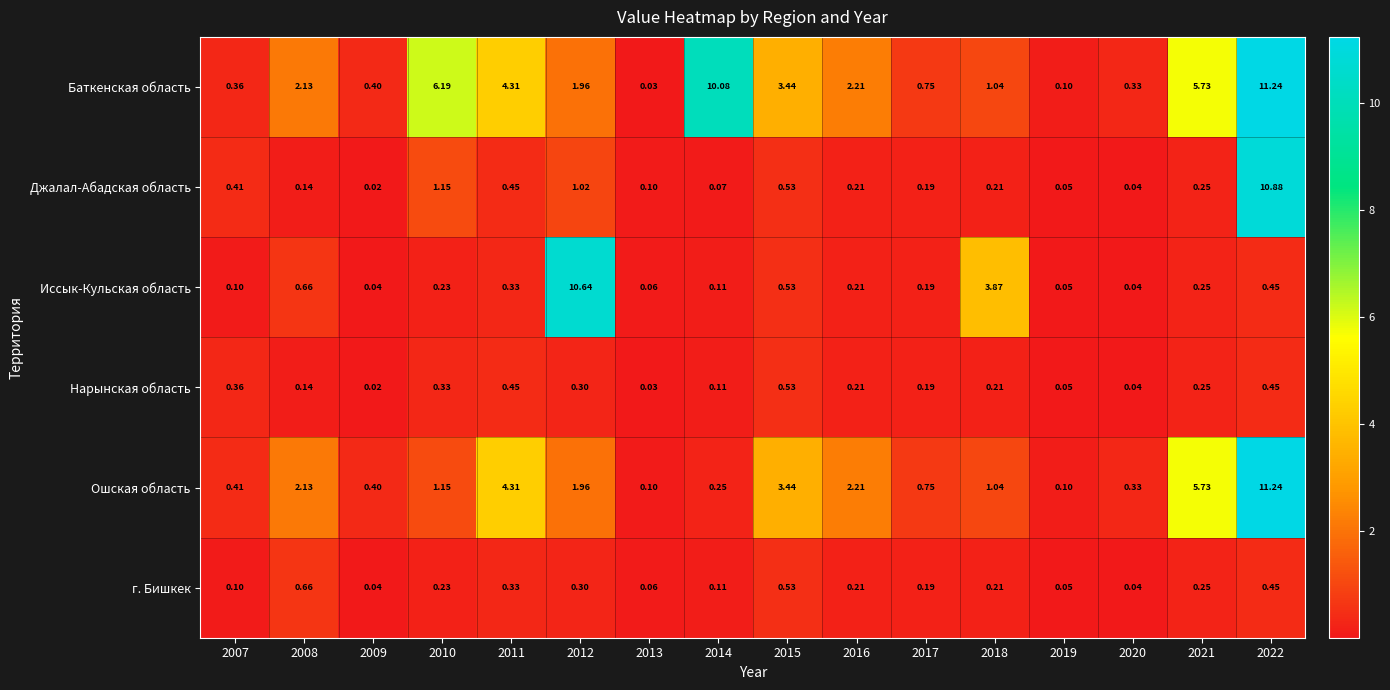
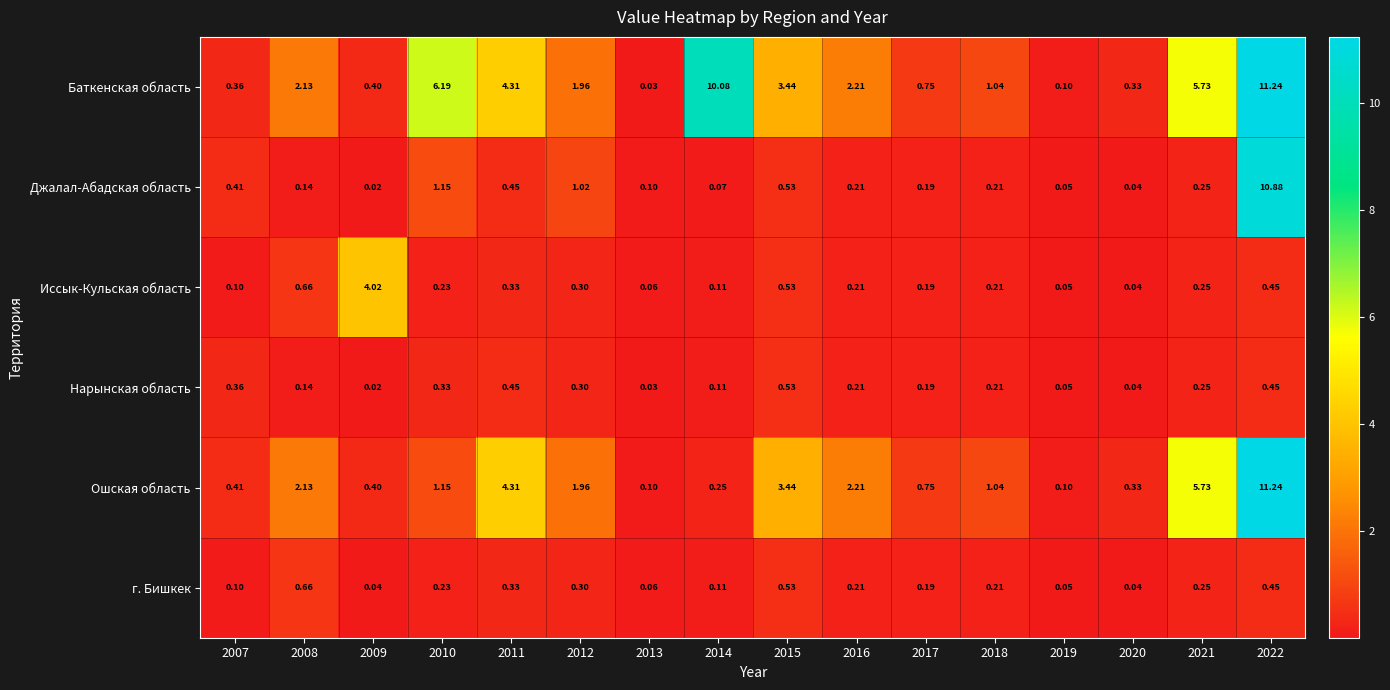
  {
    "Баткенская область": {
      "2007": 0.36,
      "2008": 2.13,
      "2009": 0.40,
      "2010": 6.19,
      "2011": 4.31,
      "2012": 1.96,
      "2013": 0.03,
      "2014": 10.08,
      "2015": 3.44,
      "2016": 2.21,
      "2017": 0.75,
      "2018": 1.04,
      "2019": 0.10,
      "2020": 0.33,
      "2021": 5.73,
      "2022": 11.24
    },
    "Джалал-Абадская область": {
      "2007": 0.41,
      "2008": 0.14,
      "2009": 0.02,
      "2010": 1.15,
      "2011": 0.45,
      "2012": 1.02,
      "2013": 0.10,
      "2014": 0.07,
      "2015": 0.53,
      "2016": 0.21,
      "2017": 0.19,
      "2018": 0.21,
      "2019": 0.05,
      "2020": 0.04,
      "2021": 0.25,
      "2022": 10.88
    },
    "Иссык-Кульская область": {
      "2007": 0.10,
      "2008": 0.66,
-     "2009": 0.04,
+     "2009": 4.02,
      "2010": 0.23,
      "2011": 0.33,
-     "2012": 10.64,
+     "2012": 0.30,
      "2013": 0.06,
      "2014": 0.11,
      "2015": 0.53,
      "2016": 0.21,
      "2017": 0.19,
-     "2018": 3.87,
+     "2018": 0.21,
      "2019": 0.05,
      "2020": 0.04,
      "2021": 0.25,
      "2022": 0.45
    },
    "Нарынская область": {
      "2007": 0.36,
      "2008": 0.14,
      "2009": 0.02,
      "2010": 0.33,
      "2011": 0.45,
      "2012": 0.30,
      "2013": 0.03,
      "2014": 0.11,
      "2015": 0.53,
      "2016": 0.21,
      "2017": 0.19,
      "2018": 0.21,
      "2019": 0.05,
      "2020": 0.04,
      "2021": 0.25,
      "2022": 0.45
    },
    "Ошская область": {
      "2007": 0.41,
      "2008": 2.13,
      "2009": 0.40,
      "2010": 1.15,
      "2011": 4.31,
      "2012": 1.96,
      "2013": 0.10,
      "2014": 0.25,
      "2015": 3.44,
      "2016": 2.21,
      "2017": 0.75,
      "2018": 1.04,
      "2019": 0.10,
      "2020": 0.33,
      "2021": 5.73,
      "2022": 11.24
    },
    "г. Бишкек": {
      "2007": 0.10,
      "2008": 0.66,
      "2009": 0.04,
      "2010": 0.23,
      "2011": 0.33,
      "2012": 0.30,
      "2013": 0.06,
      "2014": 0.11,
      "2015": 0.53,
      "2016": 0.21,
      "2017": 0.19,
      "2018": 0.21,
      "2019": 0.05,
      "2020": 0.04,
      "2021": 0.25,
      "2022": 0.45
    }
  }
